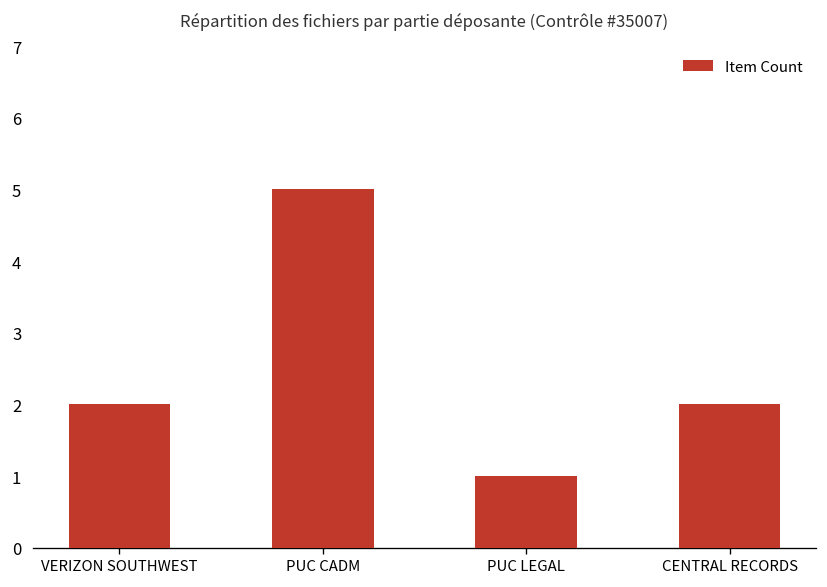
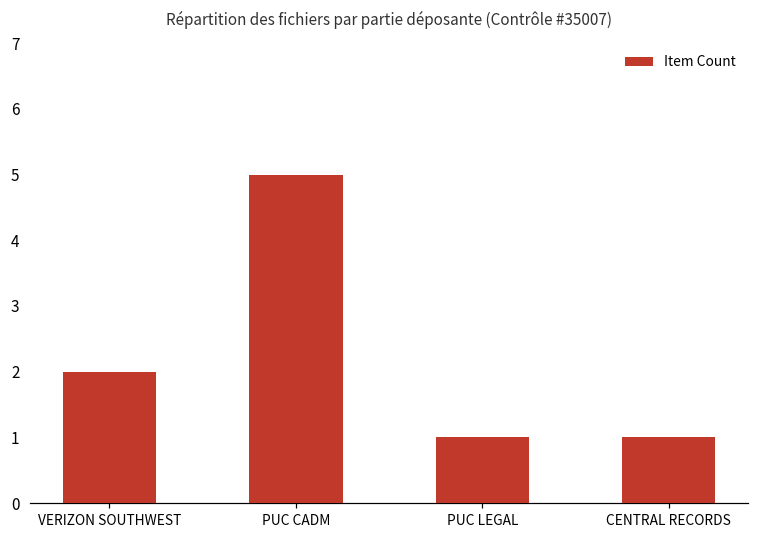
  {
    "VERIZON SOUTHWEST": 2,
    "PUC CADM": 5,
    "PUC LEGAL": 1,
-   "CENTRAL RECORDS": 2
+   "CENTRAL RECORDS": 1
  }
